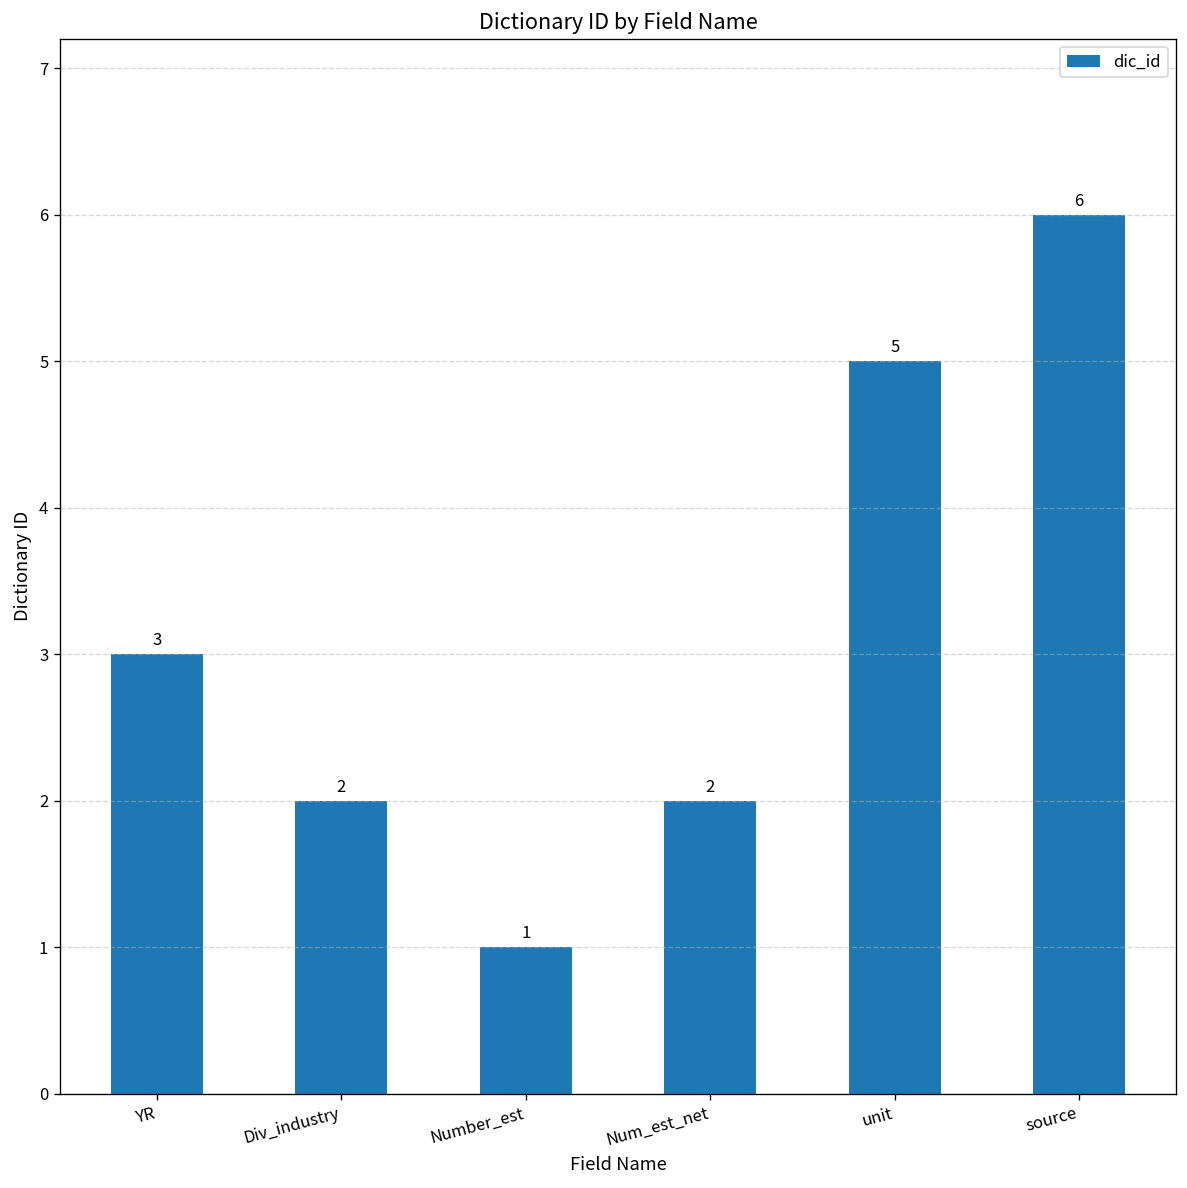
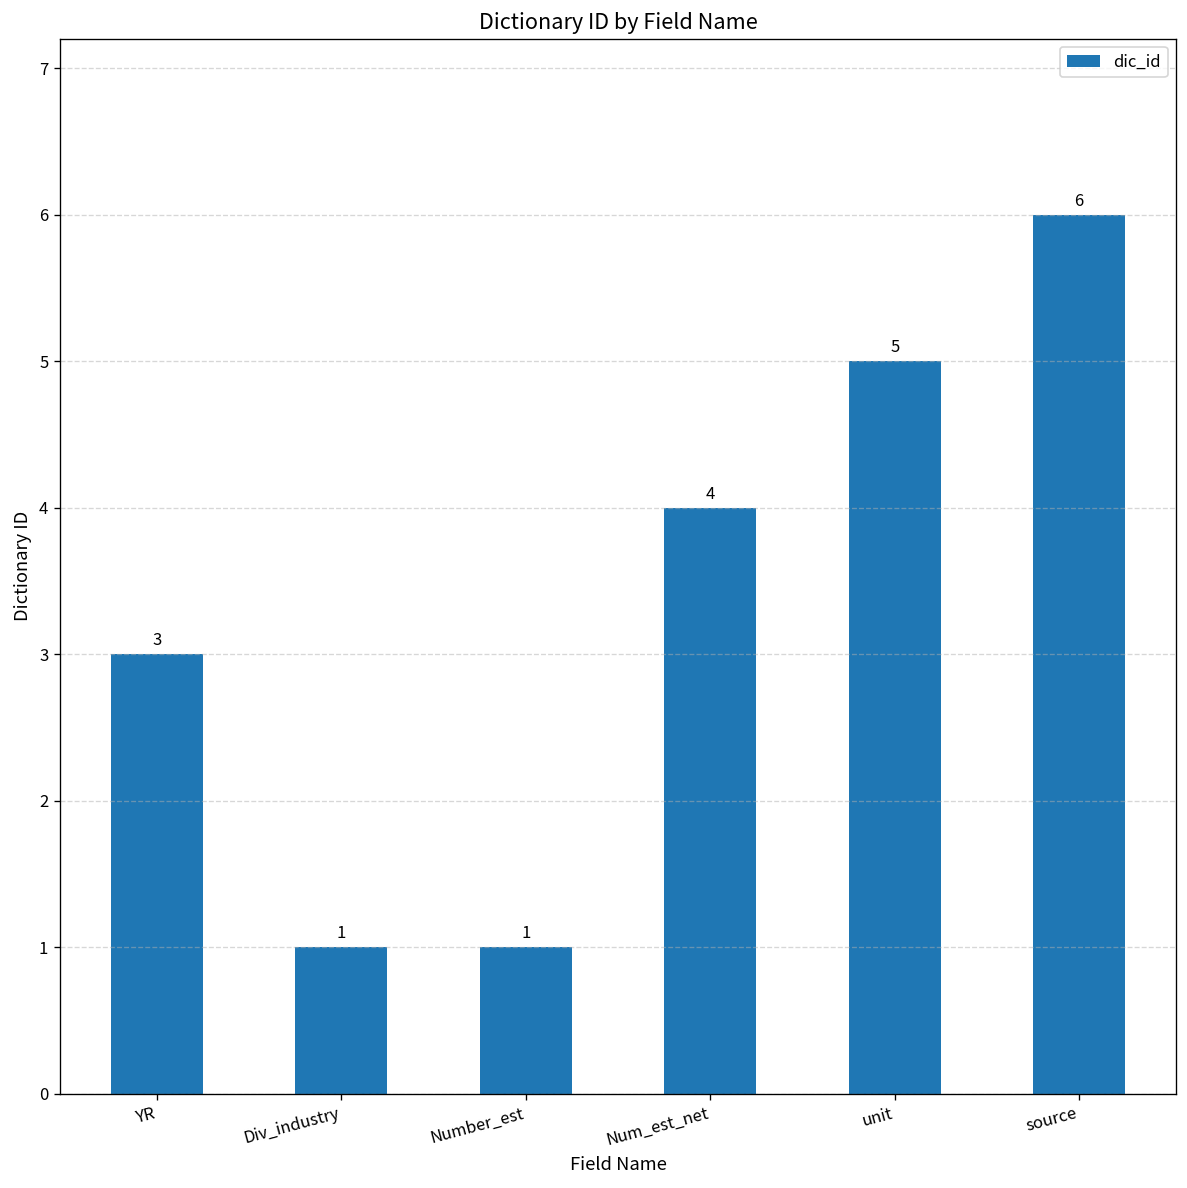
  {
    "YR": 3,
-   "Div_industry": 2,
+   "Div_industry": 1,
    "Number_est": 1,
-   "Num_est_net": 2,
+   "Num_est_net": 4,
    "unit": 5,
    "source": 6
  }
